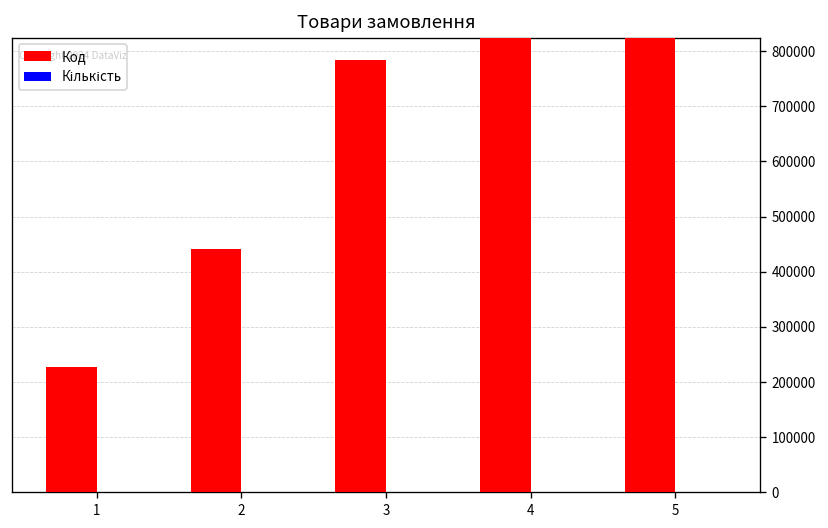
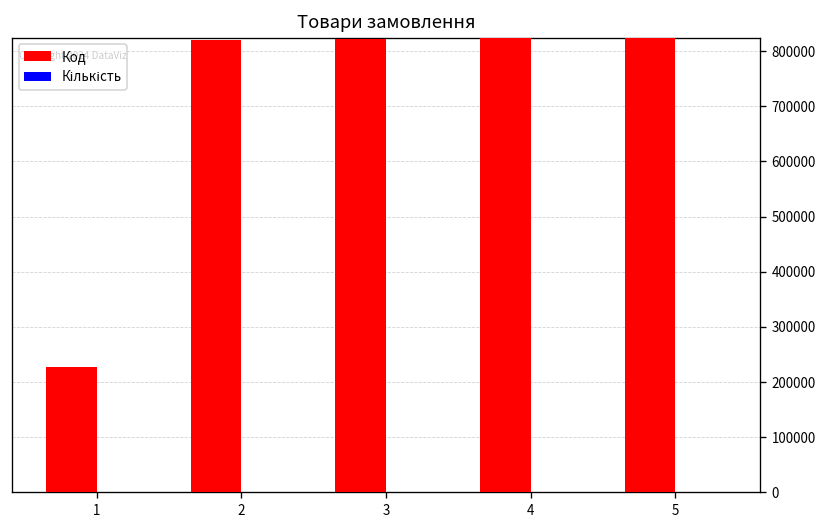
  {
    "Код": {
      "1": 230000,
-     "2": 440000,
-     "3": 780000,
+     "2": 820000,
+     "3": 820000,
      "4": 820000,
      "5": 820000
    }
  }
